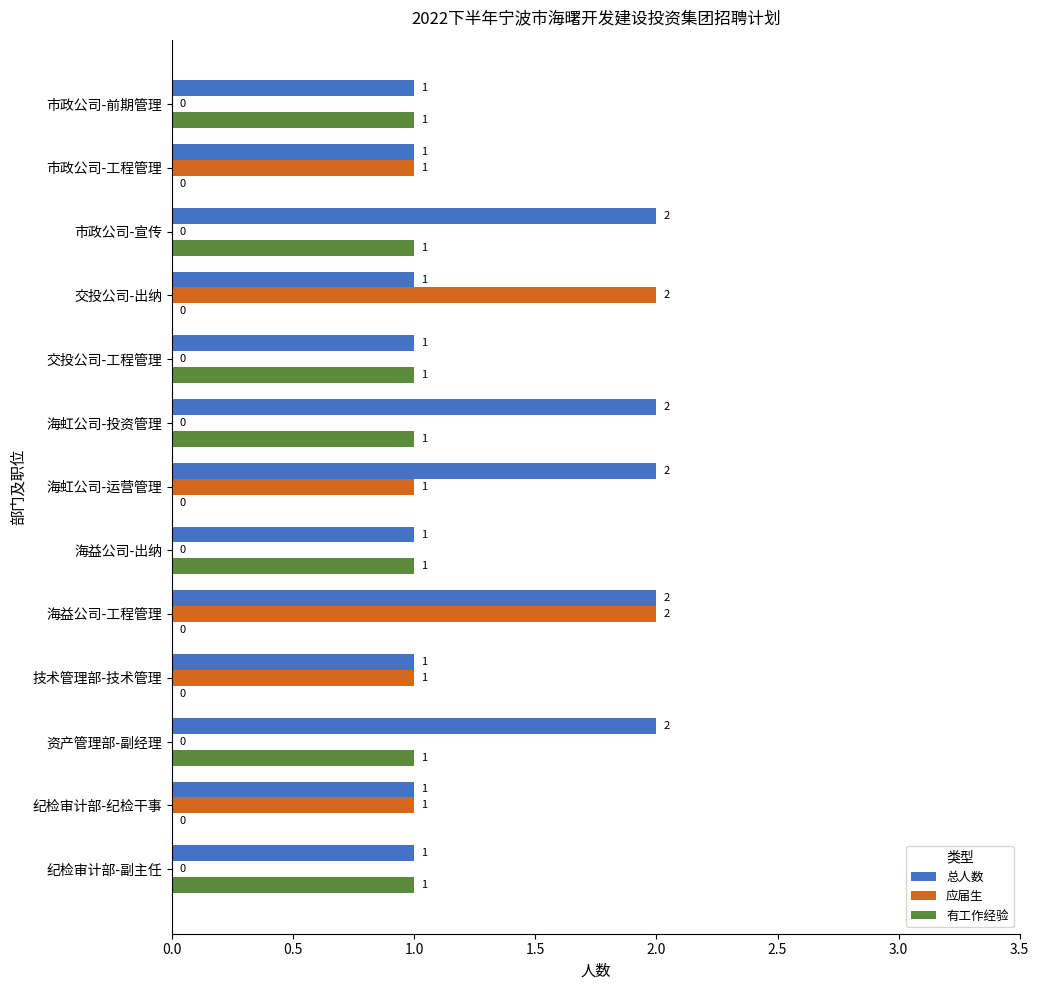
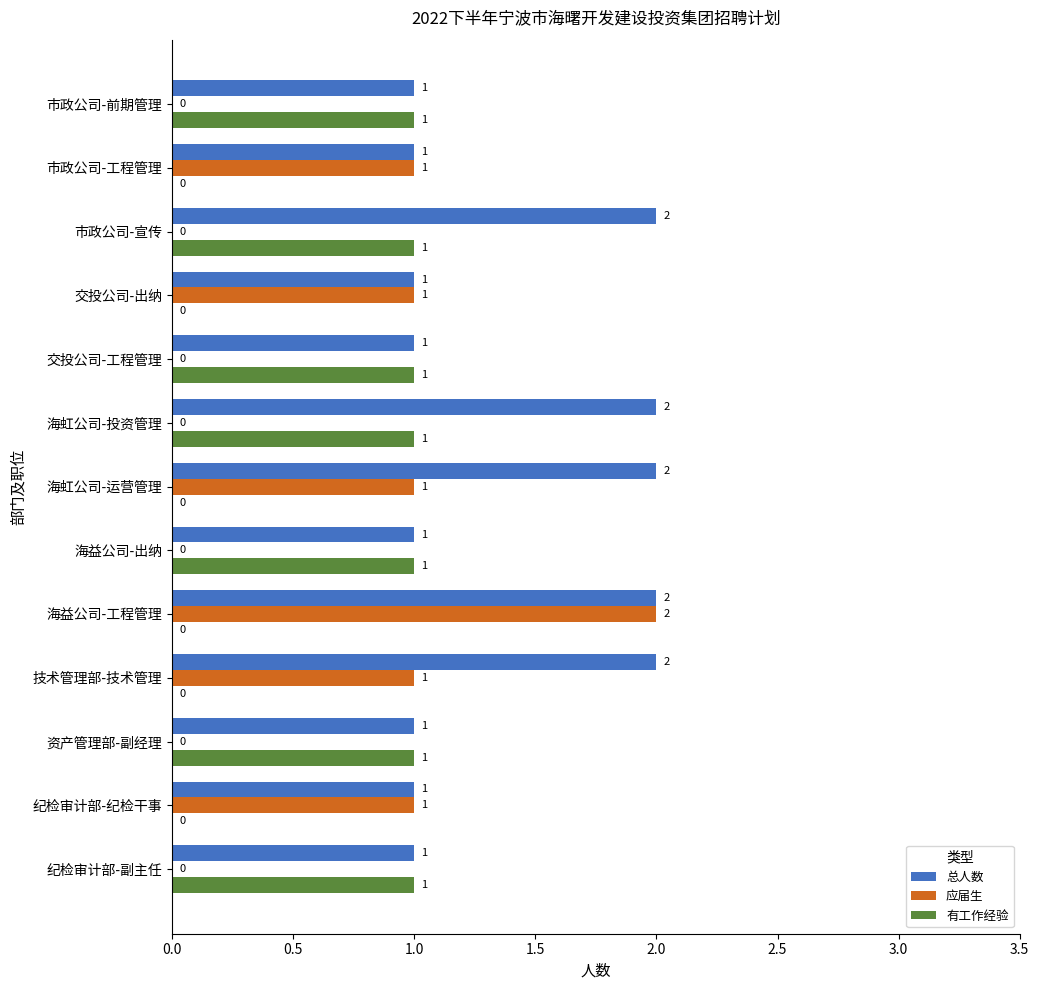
  {
    "总人数": {
      "市政公司-前期管理": 1,
      "市政公司-工程管理": 1,
      "市政公司-宣传": 2,
      "交投公司-出纳": 1,
      "交投公司-工程管理": 1,
      "海虹公司-投资管理": 2,
      "海虹公司-运营管理": 2,
      "海益公司-出纳": 1,
      "海益公司-工程管理": 2,
-     "技术管理部-技术管理": 1,
-     "资产管理部-副经理": 2,
+     "技术管理部-技术管理": 2,
+     "资产管理部-副经理": 1,
      "纪检审计部-纪检干事": 1,
      "纪检审计部-副主任": 1
    },
    "应届生": {
      "市政公司-前期管理": 0,
      "市政公司-工程管理": 1,
      "市政公司-宣传": 0,
-     "交投公司-出纳": 2,
+     "交投公司-出纳": 1,
      "交投公司-工程管理": 0,
      "海虹公司-投资管理": 0,
      "海虹公司-运营管理": 1,
      "海益公司-出纳": 0,
      "海益公司-工程管理": 2,
      "技术管理部-技术管理": 1,
      "资产管理部-副经理": 0,
      "纪检审计部-纪检干事": 1,
      "纪检审计部-副主任": 0
    },
    "有工作经验": {
      "市政公司-前期管理": 1,
      "市政公司-工程管理": 0,
      "市政公司-宣传": 1,
      "交投公司-出纳": 0,
      "交投公司-工程管理": 1,
      "海虹公司-投资管理": 1,
      "海虹公司-运营管理": 0,
      "海益公司-出纳": 1,
      "海益公司-工程管理": 0,
      "技术管理部-技术管理": 0,
      "资产管理部-副经理": 1,
      "纪检审计部-纪检干事": 0,
      "纪检审计部-副主任": 1
    }
  }
